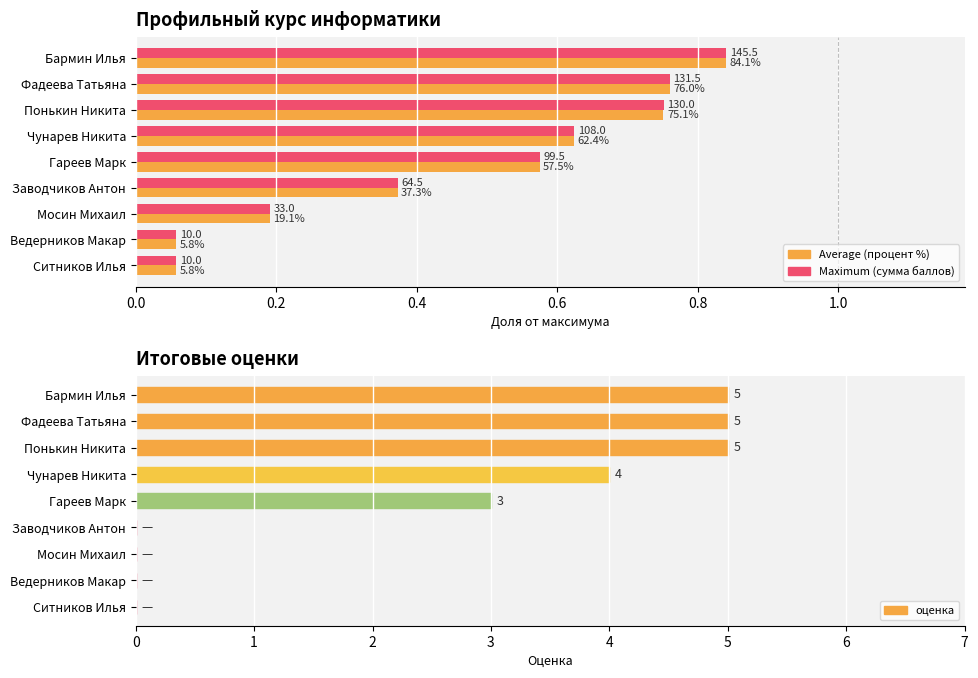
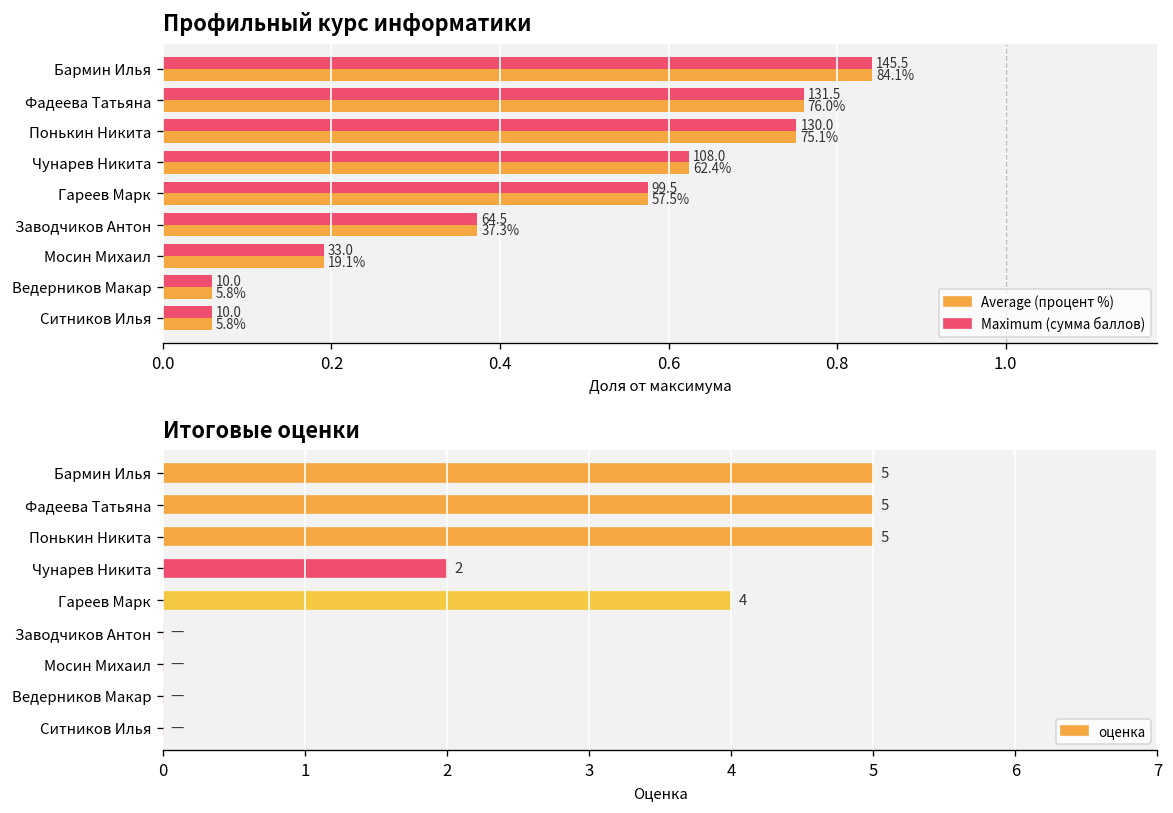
  {
    "Итоговые оценки": {
      "Бармин Илья": 5,
      "Фадеева Татьяна": 5,
      "Понькин Никита": 5,
-     "Чунарев Никита": 4,
-     "Гареев Марк": 3
+     "Чунарев Никита": 2,
+     "Гареев Марк": 4
    }
  }
